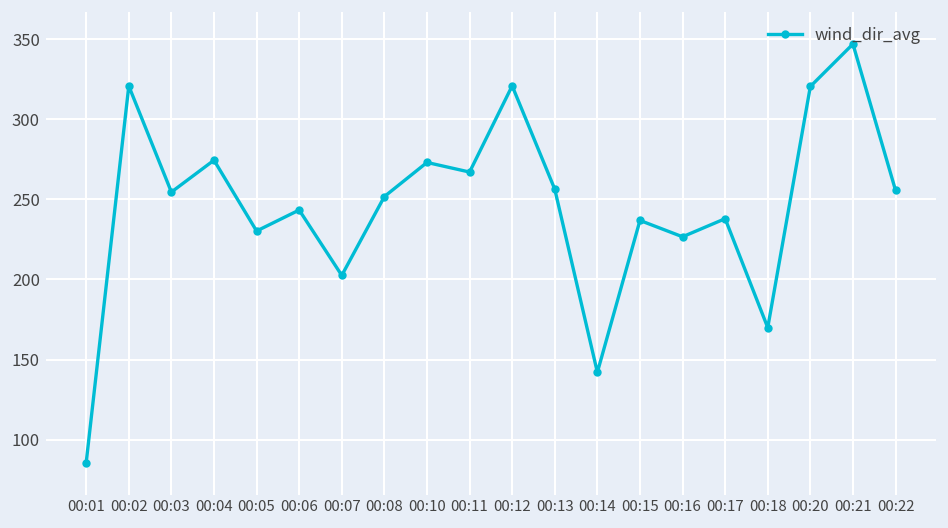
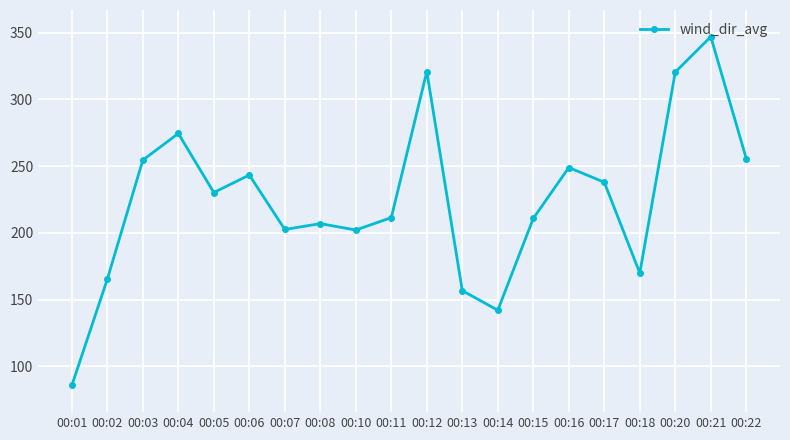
  {
    "00:01": 86,
-   "00:02": 321,
+   "00:02": 165,
    "00:03": 255,
    "00:04": 274,
    "00:05": 230,
    "00:06": 243,
    "00:07": 203,
-   "00:08": 252,
-   "00:10": 273,
-   "00:11": 267,
+   "00:08": 207,
+   "00:10": 202,
+   "00:11": 211,
    "00:12": 321,
-   "00:13": 256,
+   "00:13": 157,
    "00:14": 142,
-   "00:15": 237,
-   "00:16": 227,
+   "00:15": 211,
+   "00:16": 249,
    "00:17": 238,
    "00:18": 170,
    "00:20": 320,
    "00:21": 347,
    "00:22": 256
  }
